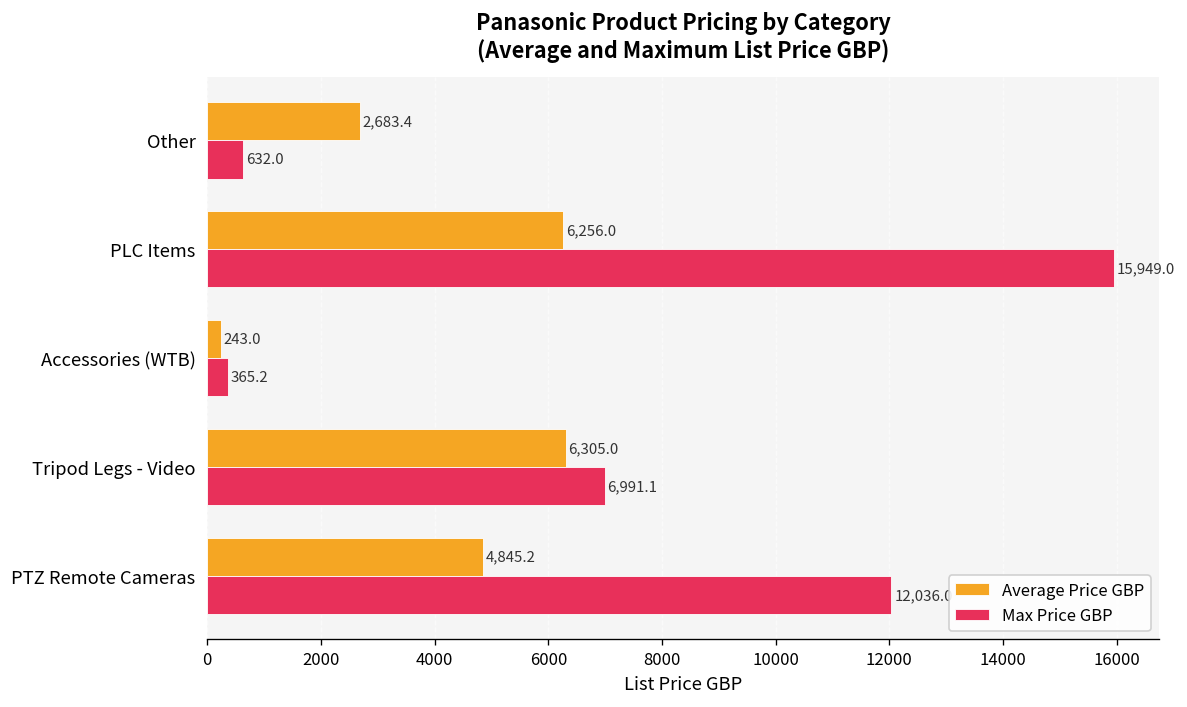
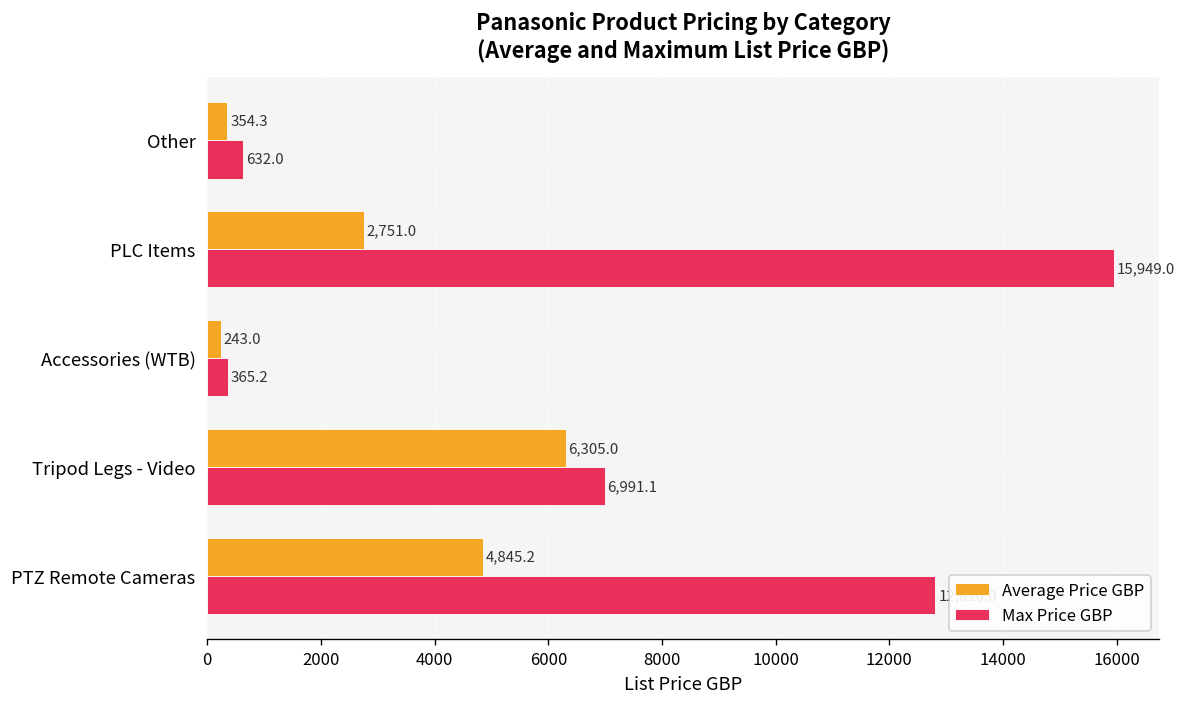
  {
    "Average Price GBP": {
-     "Other": "2,683.4",
-     "PLC Items": "6,256.0",
+     "Other": "354.3",
+     "PLC Items": "2,751.0",
      "Accessories (WTB)": "243.0",
      "Tripod Legs - Video": "6,305.0",
      "PTZ Remote Cameras": "4,845.2"
    },
    "Max Price GBP": {
-     "PTZ Remote Cameras": "12000"
+     "PTZ Remote Cameras": "12800"
    }
  }
